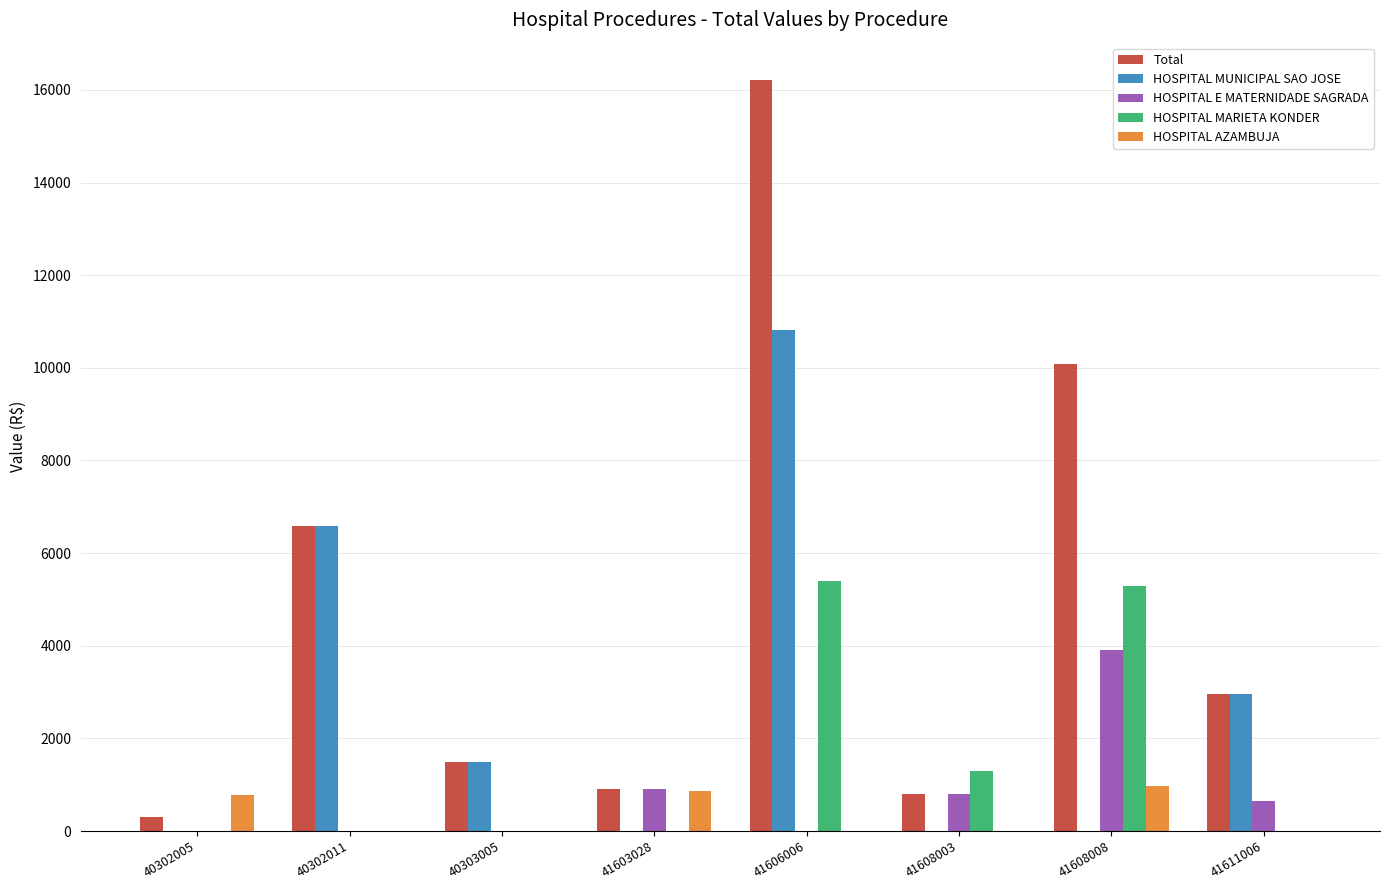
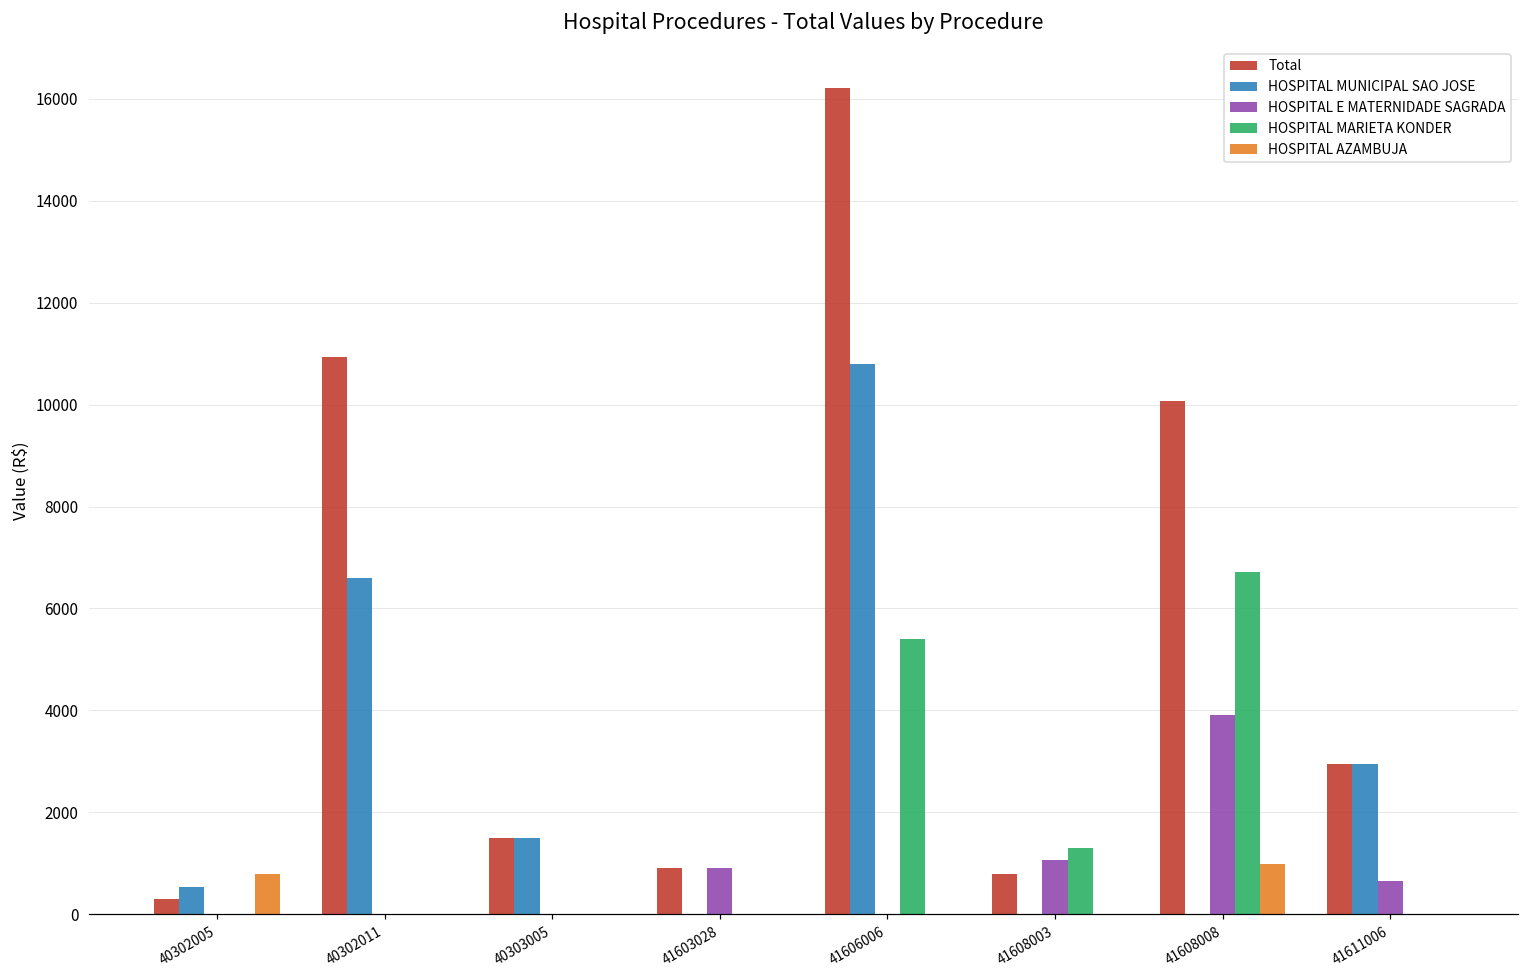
  {
    "Total": {
      "40302005": 300,
-     "40302011": 6600,
+     "40302011": 10900,
      "40303005": 1500,
      "41603028": 900,
      "41606006": 16200,
      "41608003": 800,
      "41608008": 10100,
      "41611006": 3000
    },
    "HOSPITAL MUNICIPAL SAO JOSE": {
-     "40302005": 0,
+     "40302005": 500,
      "40302011": 6600,
      "40303005": 1500,
      "41603028": 0,
      "41606006": 10800,
      "41608003": 0,
      "41608008": 0,
      "41611006": 3000
    },
    "HOSPITAL E MATERNIDADE SAGRADA": {
      "40302005": 0,
      "40302011": 0,
      "40303005": 0,
      "41603028": 900,
      "41606006": 0,
-     "41608003": 800,
+     "41608003": 1100,
      "41608008": 3900,
      "41611006": 600
    },
    "HOSPITAL MARIETA KONDER": {
      "40302005": 0,
      "40302011": 0,
      "40303005": 0,
      "41603028": 0,
      "41606006": 5400,
      "41608003": 1300,
-     "41608008": 5300,
+     "41608008": 6700,
      "41611006": 0
    },
    "HOSPITAL AZAMBUJA": {
      "40302005": 800,
      "40302011": 0,
      "40303005": 0,
-     "41603028": 900,
+     "41603028": 0,
      "41606006": 0,
      "41608003": 0,
      "41608008": 1000,
      "41611006": 0
    }
  }
